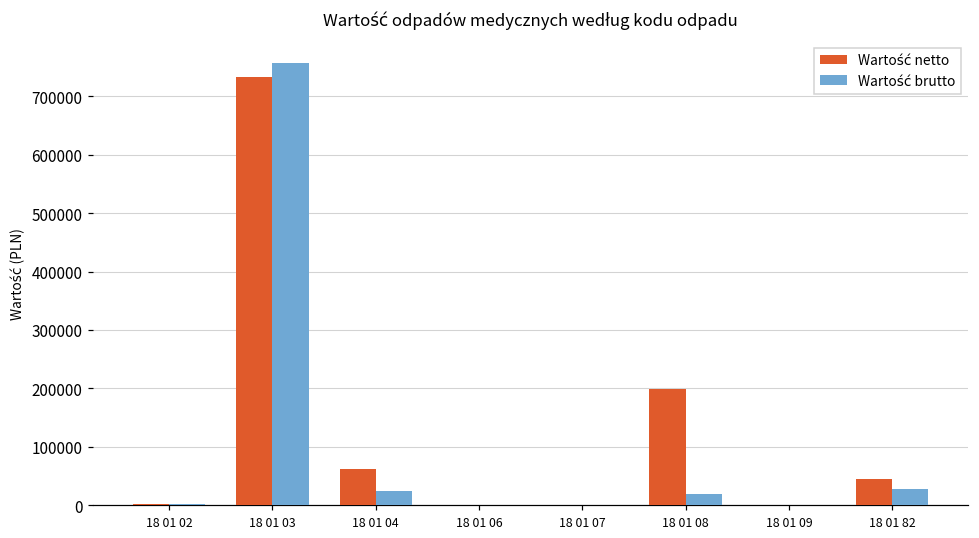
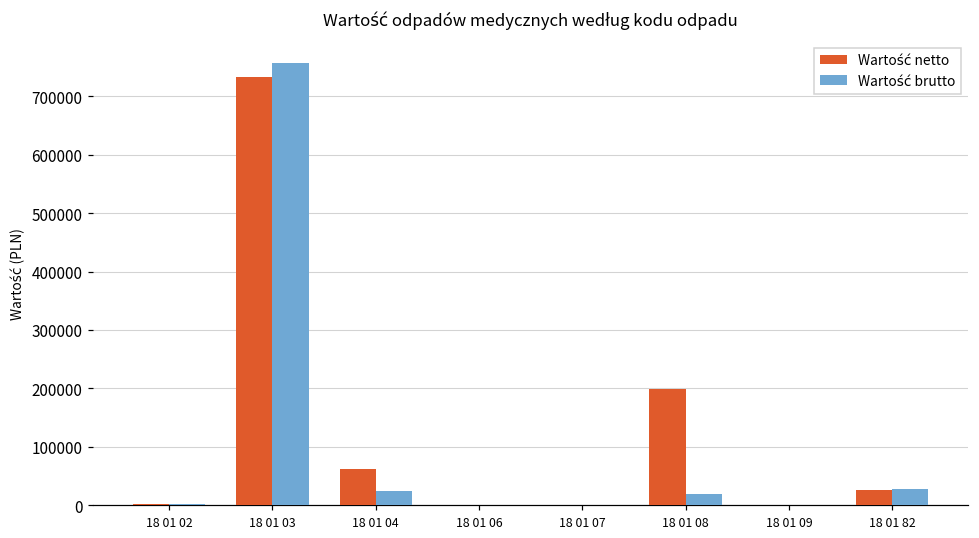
  {
    "Wartość netto": {
      "18 01 03": 730000,
      "18 01 04": 60000,
      "18 01 08": 200000,
-     "18 01 82": 50000
+     "18 01 82": 30000
    },
    "Wartość brutto": {
      "18 01 03": 760000,
      "18 01 04": 30000,
      "18 01 08": 20000,
      "18 01 82": 30000
    }
  }
